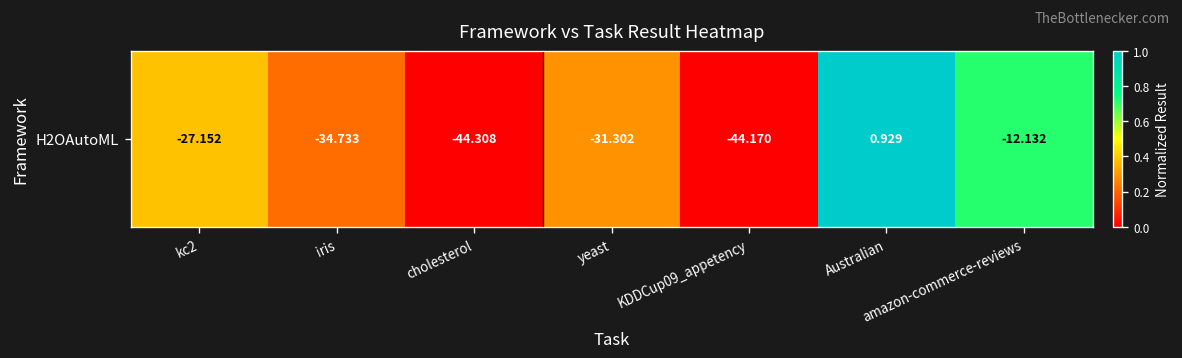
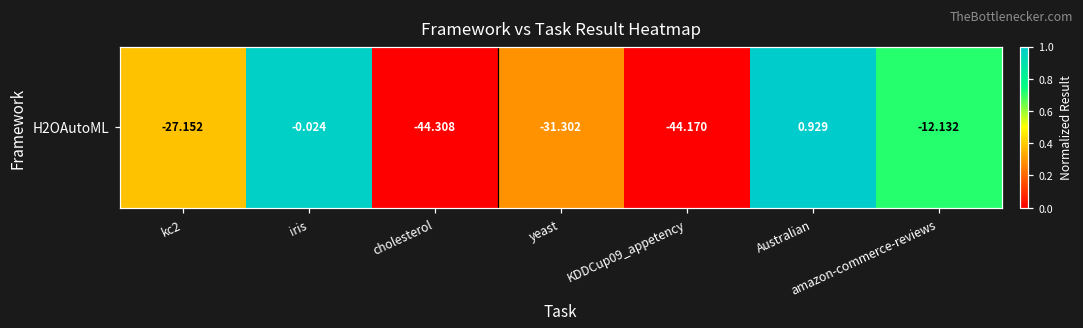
  {
    "H2OAutoML": {
      "kc2": -27.152,
-     "iris": -34.733,
+     "iris": -0.024,
      "cholesterol": -44.308,
      "yeast": -31.302,
      "KDDCup09_appetency": -44.170,
      "Australian": 0.929,
      "amazon-commerce-reviews": -12.132
    }
  }
